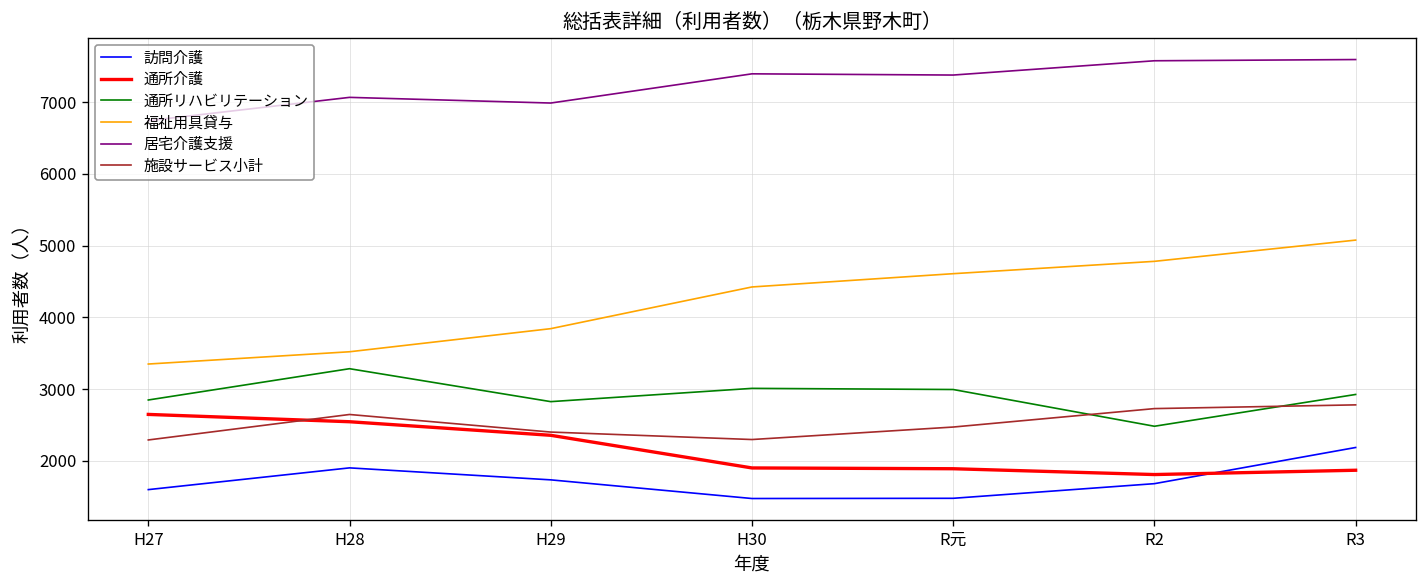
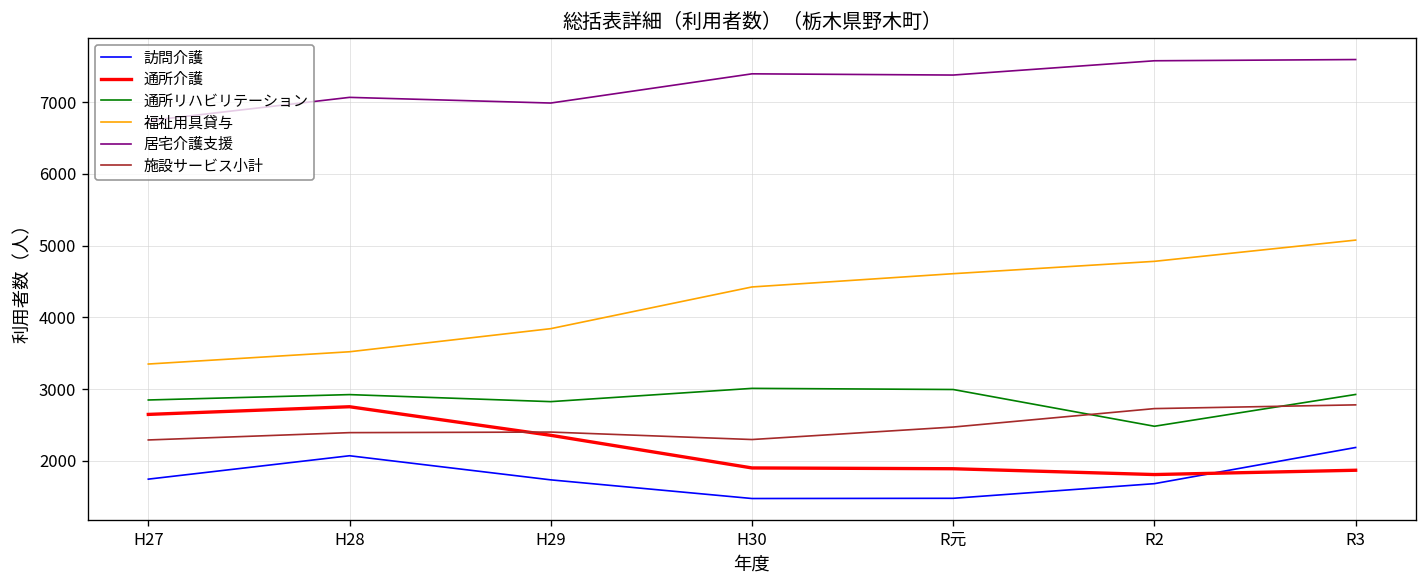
  {
    "訪問介護": {
-     "H27": 1600,
-     "H28": 1900,
+     "H27": 1700,
+     "H28": 2100,
      "H29": 1700,
      "H30": 1500,
      "R元": 1500,
      "R2": 1700,
      "R3": 2200
    },
    "通所介護": {
      "H27": 2600,
-     "H28": 2500,
+     "H28": 2800,
      "H29": 2400,
      "H30": 1900,
      "R元": 1900,
      "R2": 1800,
      "R3": 1900
    },
    "通所リハビリテーション": {
      "H27": 2800,
-     "H28": 3300,
+     "H28": 2900,
      "H29": 2800,
      "H30": 3000,
      "R元": 3000,
      "R2": 2500,
      "R3": 2900
    },
    "福祉用具貸与": {
      "H27": 3400,
      "H28": 3500,
      "H29": 3800,
      "H30": 4400,
      "R元": 4600,
      "R2": 4800,
      "R3": 5100
    },
    "居宅介護支援": {
      "H28": 7100,
      "H29": 7000,
      "H30": 7400,
      "R元": 7400,
      "R2": 7600,
      "R3": 7600
    },
    "施設サービス小計": {
      "H27": 2300,
-     "H28": 2600,
+     "H28": 2400,
      "H29": 2400,
      "H30": 2300,
      "R元": 2500,
      "R2": 2700,
      "R3": 2800
    }
  }
